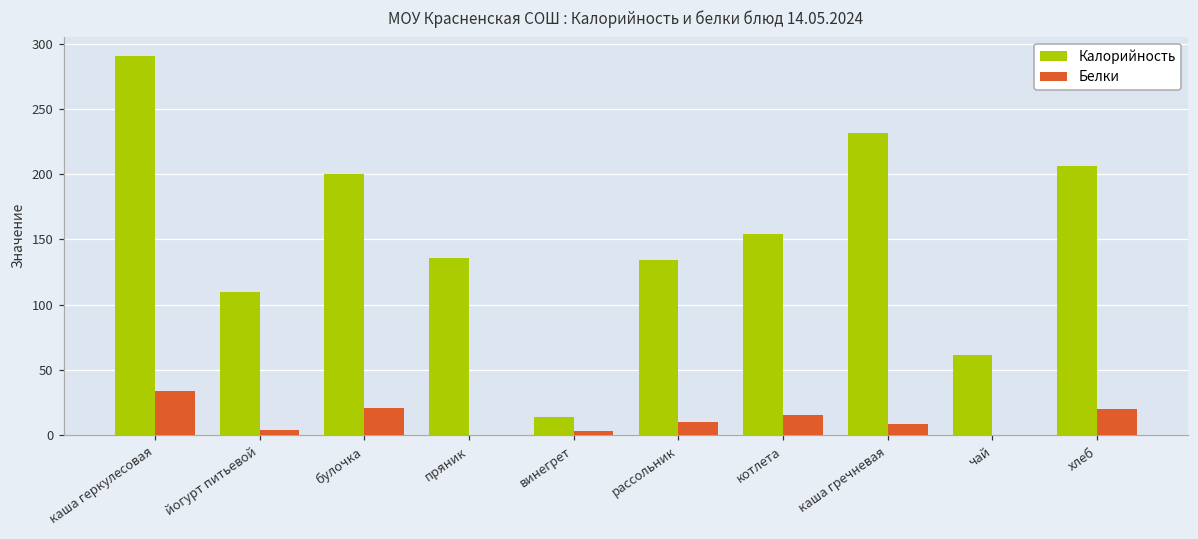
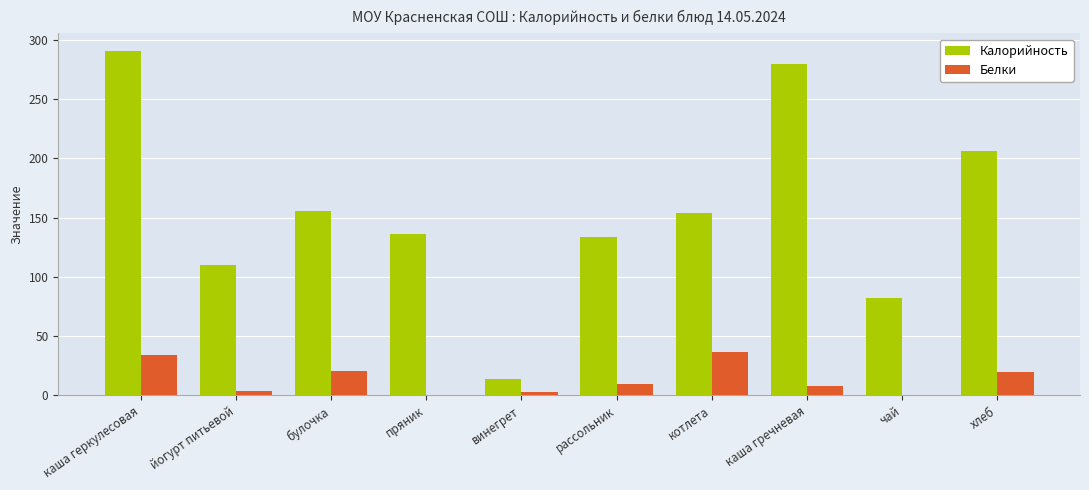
  {
    "Калорийность": {
      "каша геркулесовая": 291,
      "йогурт питьевой": 110,
-     "булочка": 200,
+     "булочка": 156,
      "пряник": 136,
      "винегрет": 14,
      "рассольник": 134,
      "котлета": 154,
-     "каша гречневая": 232,
-     "чай": 61,
+     "каша гречневая": 280,
+     "чай": 83,
      "хлеб": 206
    },
    "Белки": {
      "каша геркулесовая": 34,
      "йогурт питьевой": 4,
      "булочка": 21,
      "пряник": 0,
      "винегрет": 3,
      "рассольник": 10,
-     "котлета": 15,
+     "котлета": 37,
      "каша гречневая": 8,
      "чай": 0,
      "хлеб": 20
    }
  }
